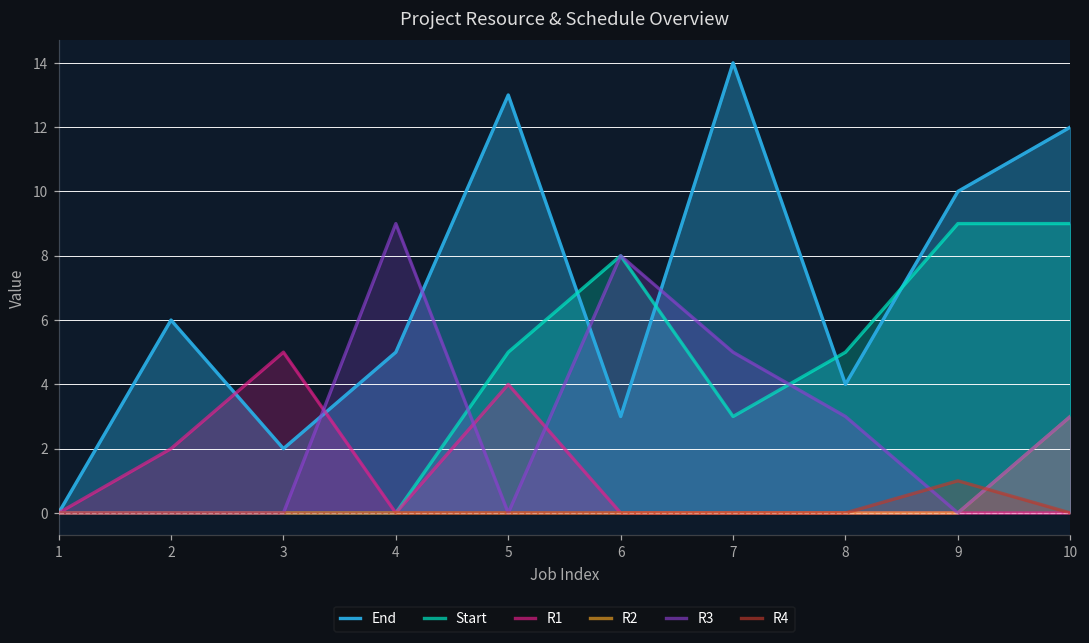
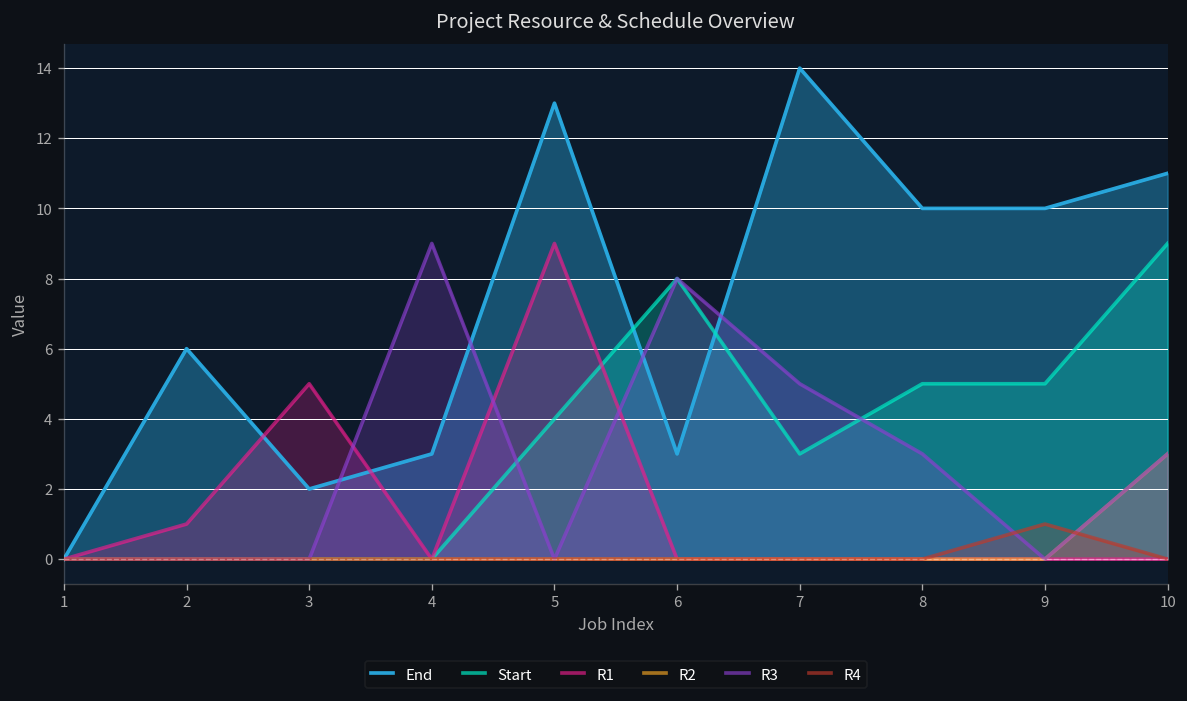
  {
    "End": {
      "2": 6,
      "3": 2,
-     "4": 5,
+     "4": 3,
      "5": 13,
      "6": 3,
      "7": 14,
-     "8": 4,
+     "8": 10,
      "9": 10,
-     "10": 12
+     "10": 11
    },
    "Start": {
-     "5": 5,
+     "5": 4,
      "7": 3,
      "8": 5,
-     "9": 9,
+     "9": 5,
      "10": 9
    },
    "R1": {
-     "2": 2,
+     "2": 1,
      "3": 5,
-     "5": 4
+     "5": 9
    },
    "R3": {
      "4": 9,
      "7": 5,
      "8": 3
    },
    "R4": {
      "9": 1
    }
  }
